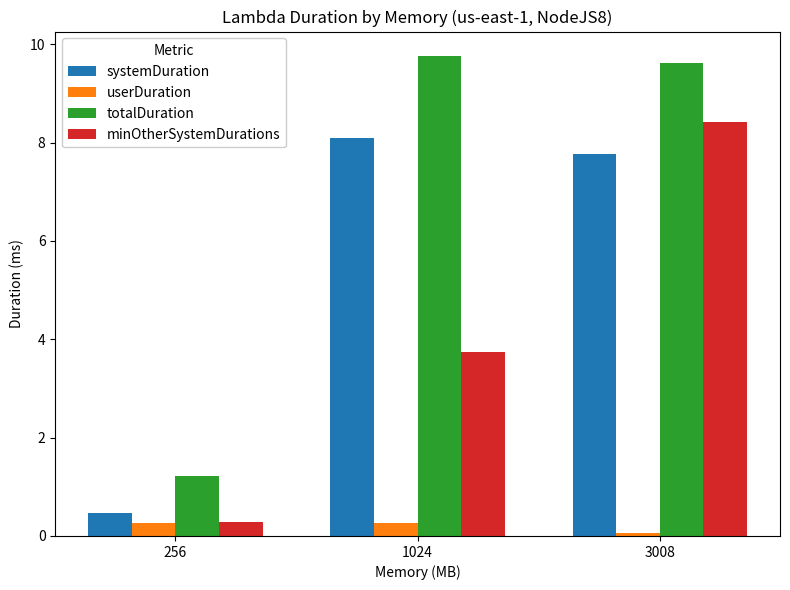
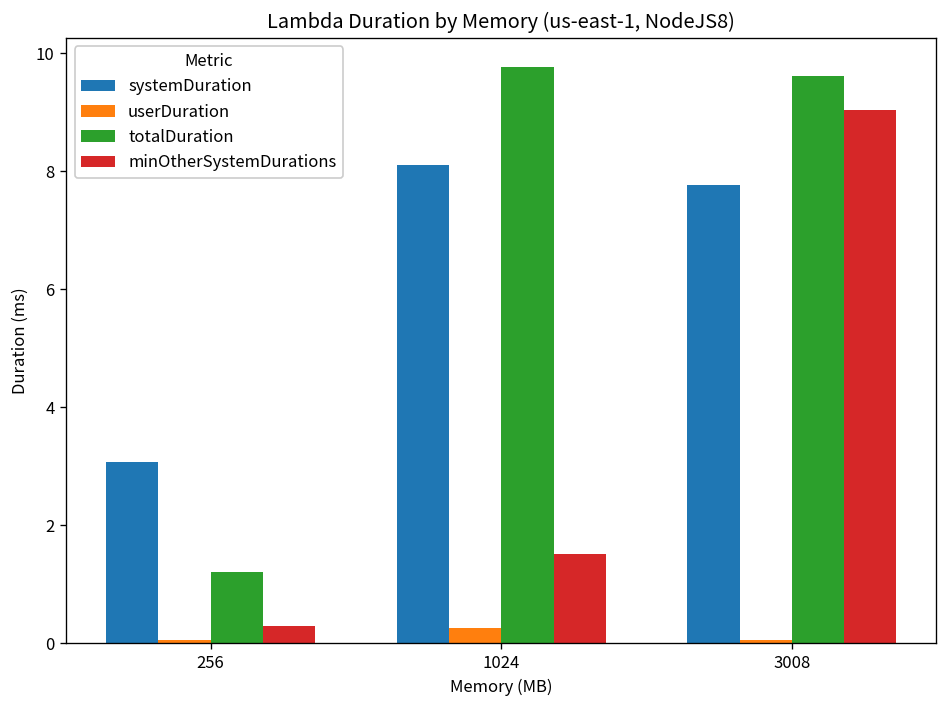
  {
    "systemDuration": {
-     "256": 0.5,
+     "256": 3.1,
      "1024": 8.1,
      "3008": 7.8
    },
    "userDuration": {
-     "256": 0.3,
+     "256": 0.1,
      "1024": 0.3,
      "3008": 0.1
    },
    "totalDuration": {
      "256": 1.2,
      "1024": 9.8,
      "3008": 9.6
    },
    "minOtherSystemDurations": {
      "256": 0.3,
-     "1024": 3.7,
-     "3008": 8.4
+     "1024": 1.5,
+     "3008": 9.0
    }
  }
